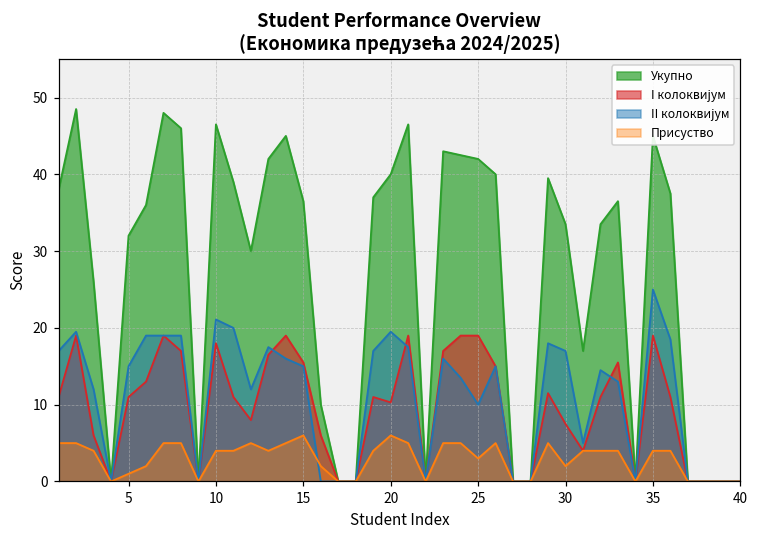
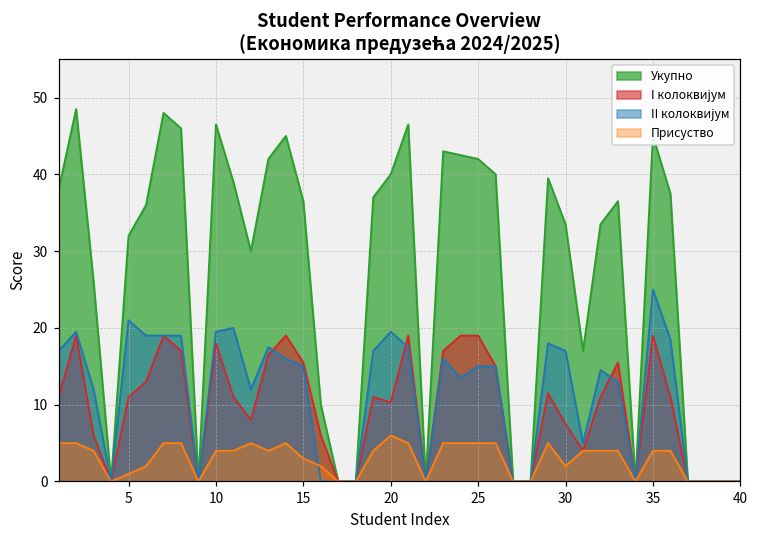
  {
    "Укупно": {
      "5": 32,
      "10": 47,
      "15": 37,
      "20": 40,
      "25": 42,
      "30": 34
    },
    "I колоквијум": {
      "5": 11,
      "10": 18,
      "15": 16,
      "20": 10,
      "25": 19,
      "30": 8,
      "35": 19
    },
    "II колоквијум": {
-     "5": 15,
-     "10": 21,
+     "5": 21,
+     "10": 20,
      "15": 15,
      "20": 20,
-     "25": 10,
+     "25": 15,
      "30": 17,
      "35": 25
    },
    "Присуство": {
      "5": 1,
      "10": 4,
-     "15": 6,
+     "15": 3,
      "20": 6,
-     "25": 3,
+     "25": 5,
      "30": 2,
      "35": 4
    }
  }
